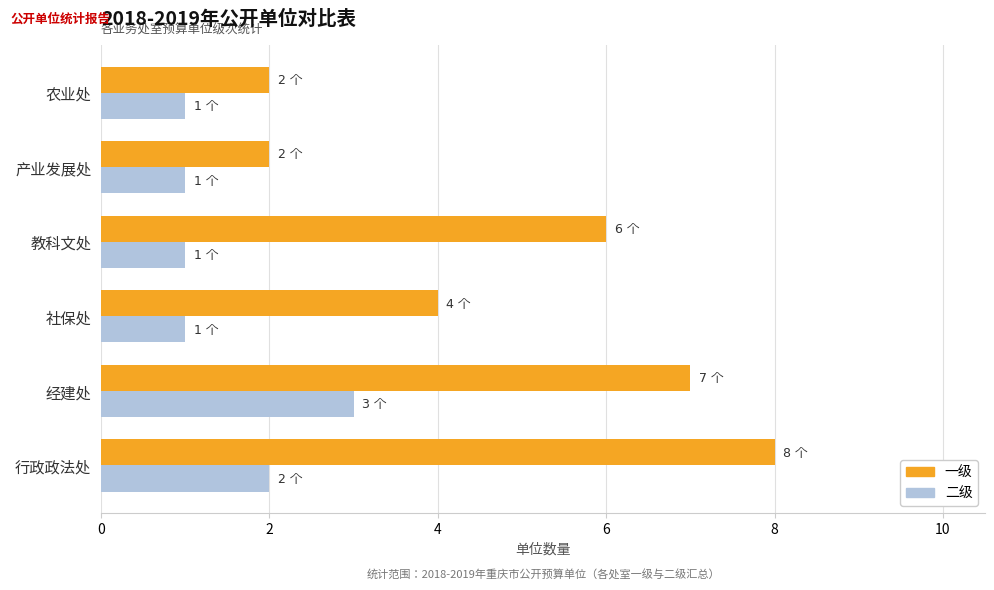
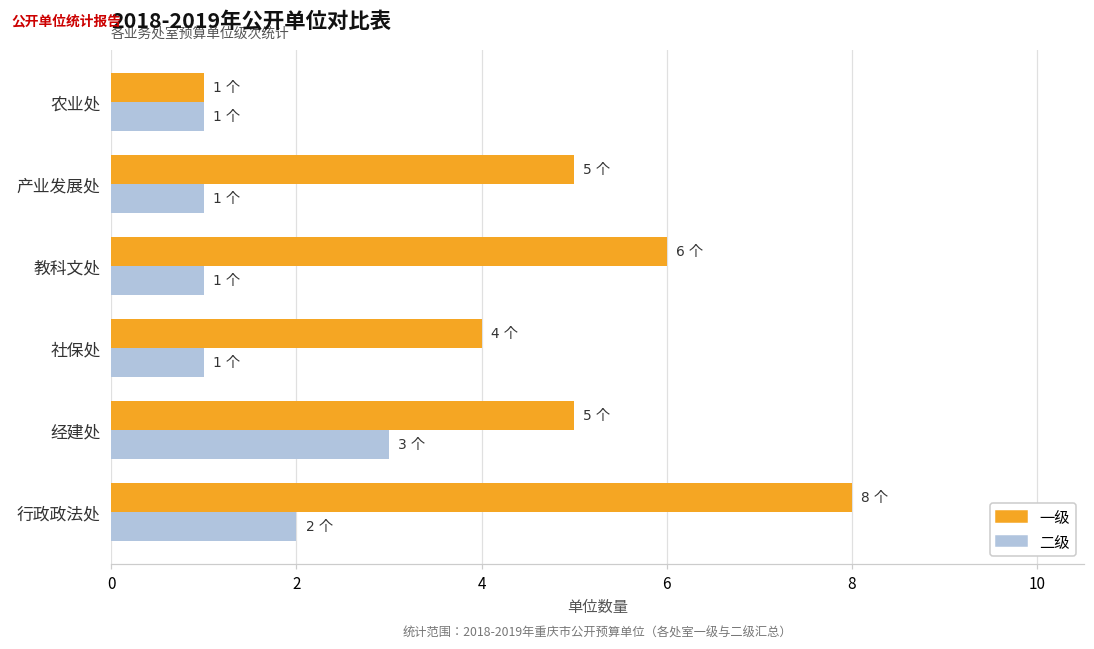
  {
    "一级": {
-     "农业处": 2,
-     "产业发展处": 2,
+     "农业处": 1,
+     "产业发展处": 5,
      "教科文处": 6,
      "社保处": 4,
-     "经建处": 7,
+     "经建处": 5,
      "行政政法处": 8
    },
    "二级": {
      "农业处": 1,
      "产业发展处": 1,
      "教科文处": 1,
      "社保处": 1,
      "经建处": 3,
      "行政政法处": 2
    }
  }
